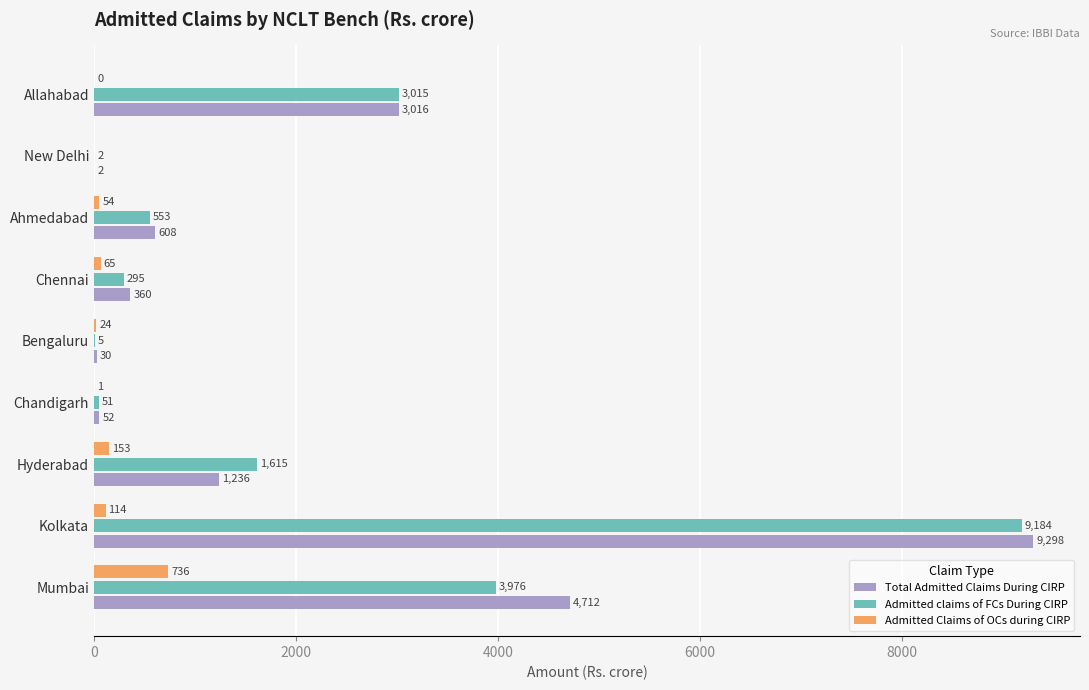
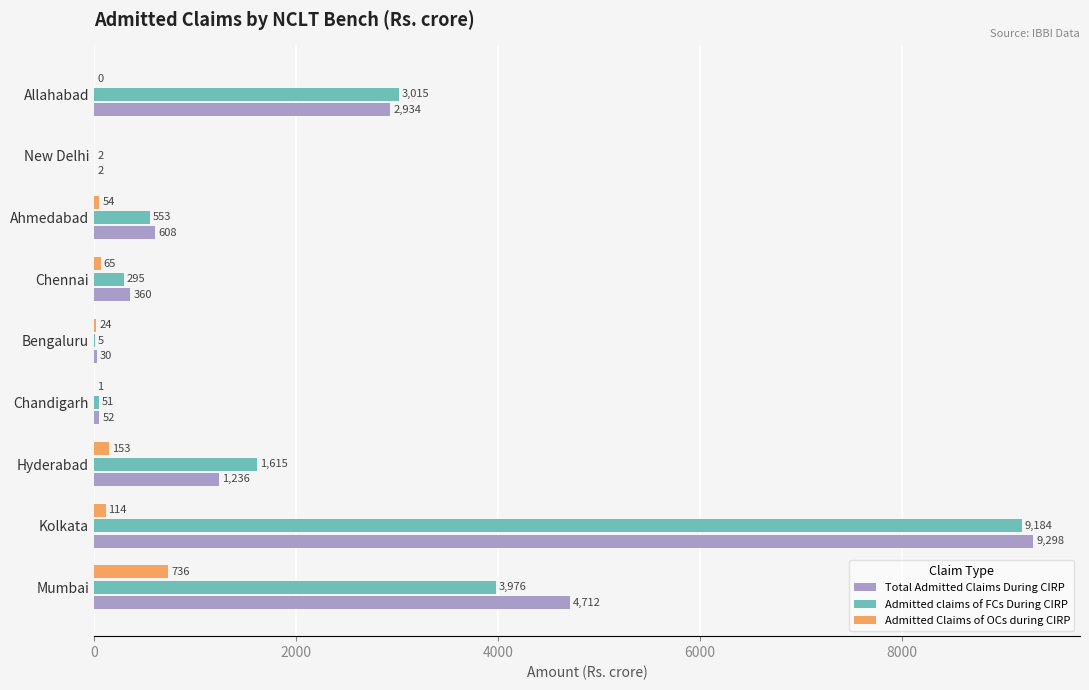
  {
    "Total Admitted Claims During CIRP": {
-     "Allahabad": "3,016",
+     "Allahabad": "2,934",
      "New Delhi": "2",
      "Ahmedabad": "608",
      "Chennai": "360",
      "Bengaluru": "30",
      "Chandigarh": "52",
      "Hyderabad": "1,236",
      "Kolkata": "9,298",
      "Mumbai": "4,712"
    },
    "Admitted claims of FCs During CIRP": {
      "Allahabad": "3,015",
      "New Delhi": "2",
      "Ahmedabad": "553",
      "Chennai": "295",
      "Bengaluru": "5",
      "Chandigarh": "51",
      "Hyderabad": "1,615",
      "Kolkata": "9,184",
      "Mumbai": "3,976"
    },
    "Admitted Claims of OCs during CIRP": {
      "Allahabad": "0",
      "Ahmedabad": "54",
      "Chennai": "65",
      "Bengaluru": "24",
      "Chandigarh": "1",
      "Hyderabad": "153",
      "Kolkata": "114",
      "Mumbai": "736"
    }
  }
